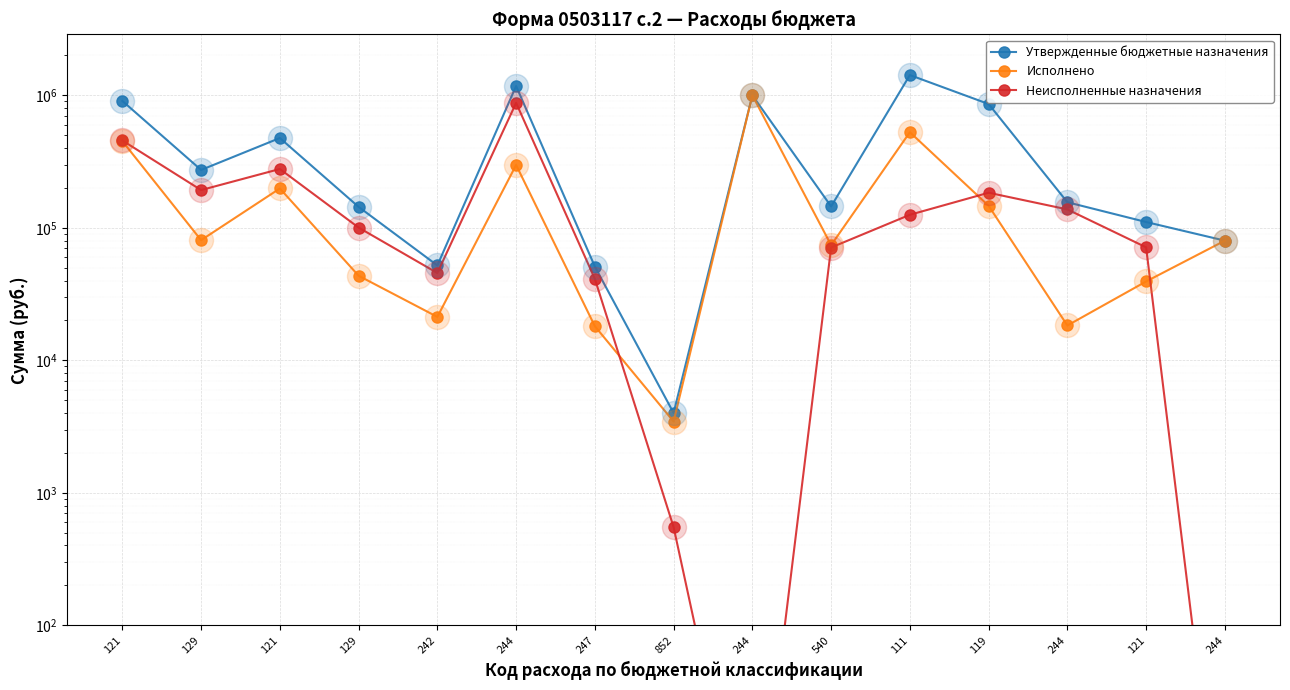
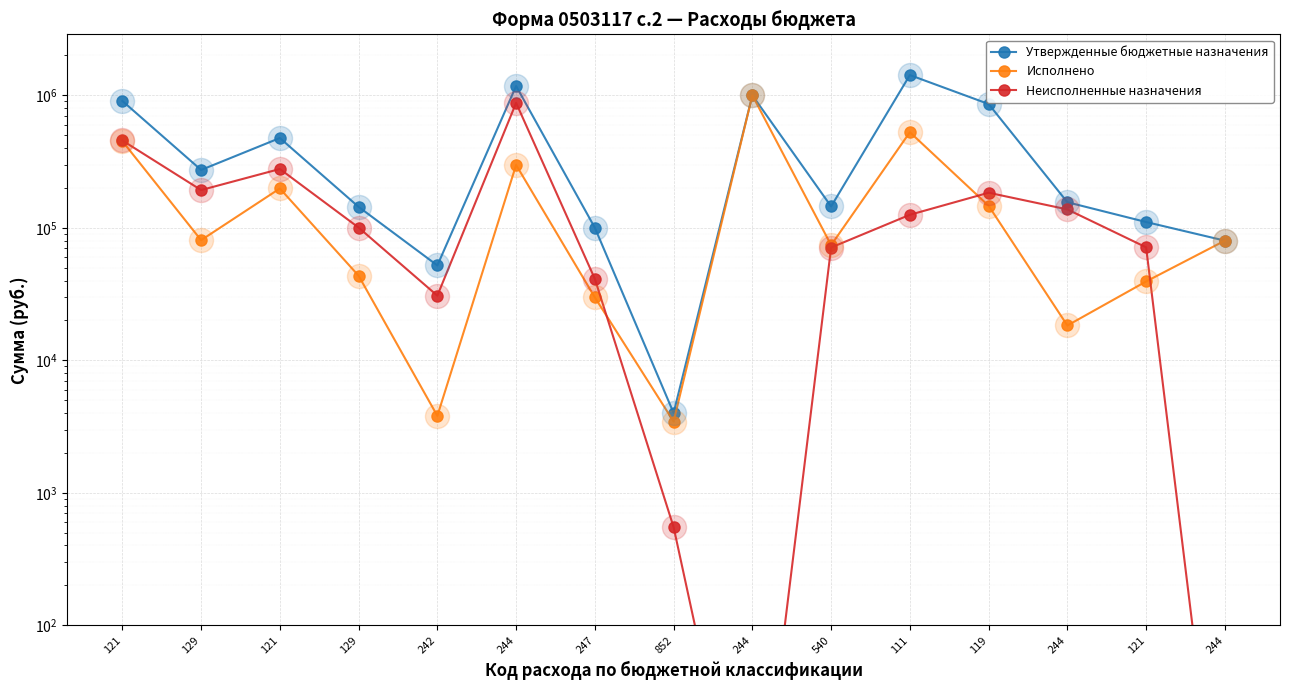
  {
    "Утвержденные бюджетные назначения": {
      "242": 52000,
-     "247": 51000,
+     "247": 100000,
      "852": 4000,
      "540": 150000,
      "111": 1400000,
      "119": 900000
    },
    "Исполнено": {
-     "242": 21000,
-     "247": 18000,
+     "242": 3800,
+     "247": 30000,
      "852": 3500,
      "111": 530000,
      "119": 150000
    },
    "Неисполненные назначения": {
-     "242": 46000,
+     "242": 31000,
      "247": 41000,
      "852": 550,
      "111": 130000,
      "119": 180000
    }
  }
